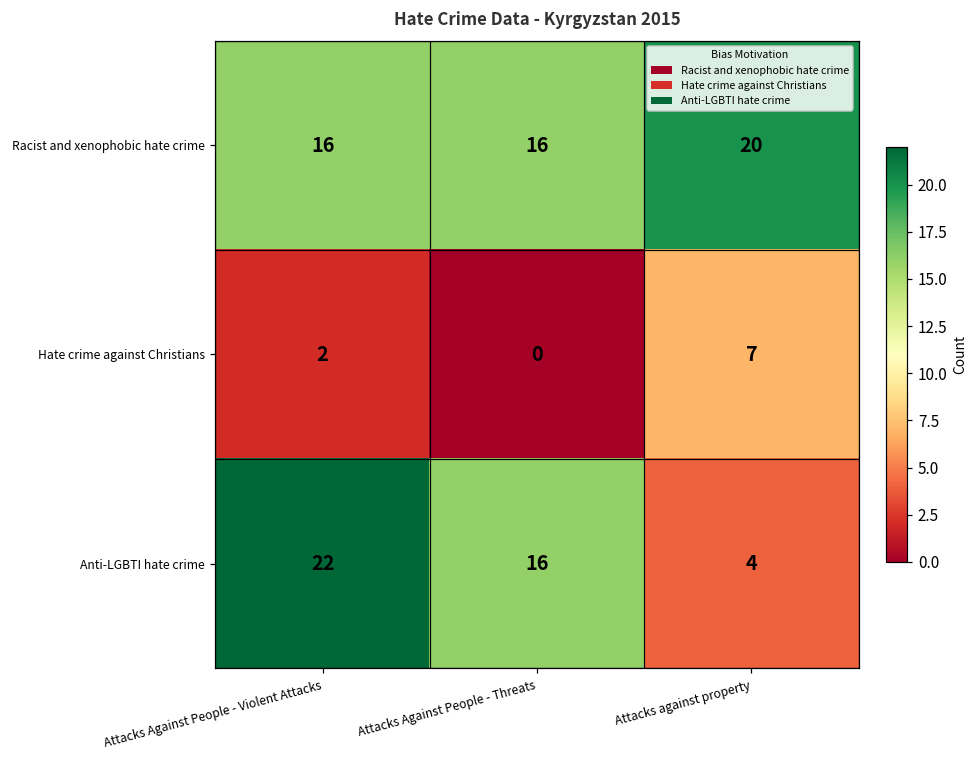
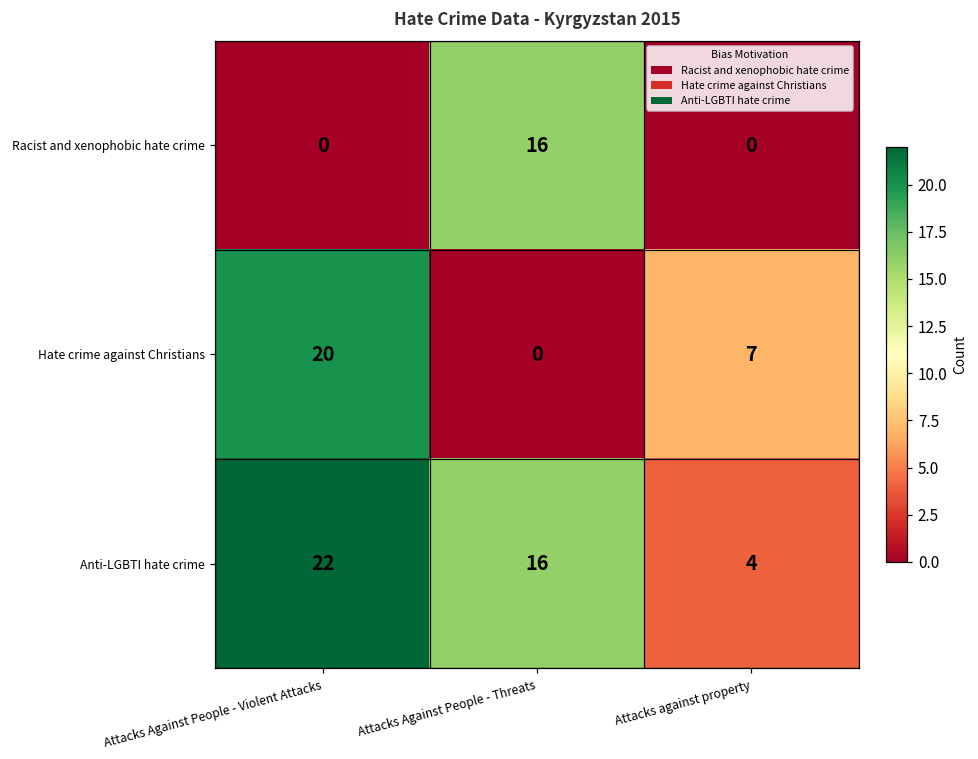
  {
    "Racist and xenophobic hate crime": {
-     "Attacks Against People - Violent Attacks": 16,
+     "Attacks Against People - Violent Attacks": 0,
      "Attacks Against People - Threats": 16,
-     "Attacks against property": 20
+     "Attacks against property": 0
    },
    "Hate crime against Christians": {
-     "Attacks Against People - Violent Attacks": 2,
+     "Attacks Against People - Violent Attacks": 20,
      "Attacks Against People - Threats": 0,
      "Attacks against property": 7
    },
    "Anti-LGBTI hate crime": {
      "Attacks Against People - Violent Attacks": 22,
      "Attacks Against People - Threats": 16,
      "Attacks against property": 4
    }
  }
